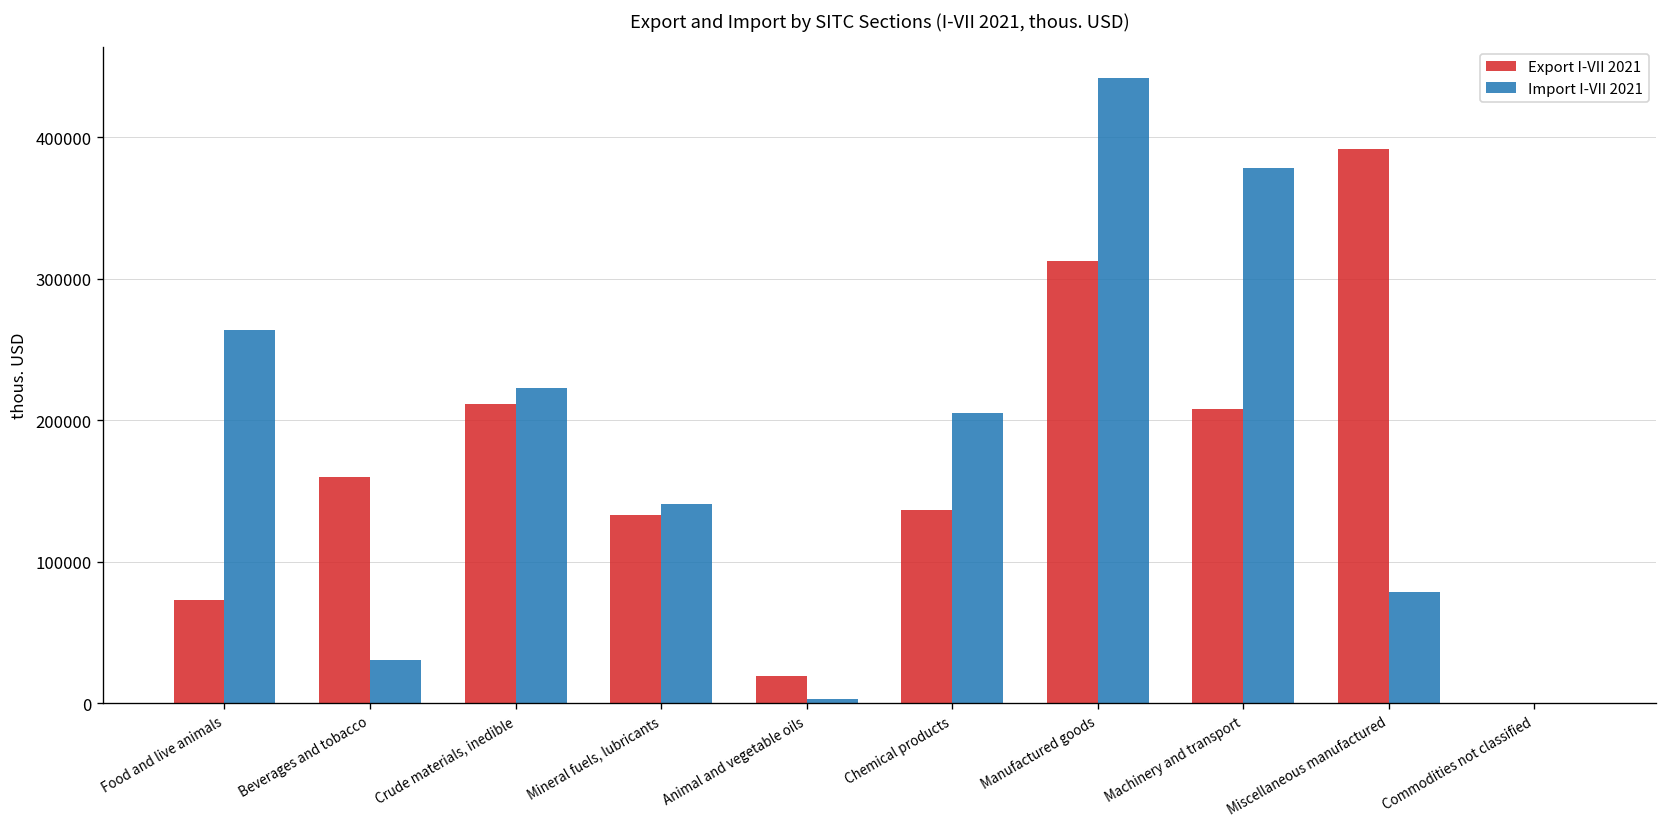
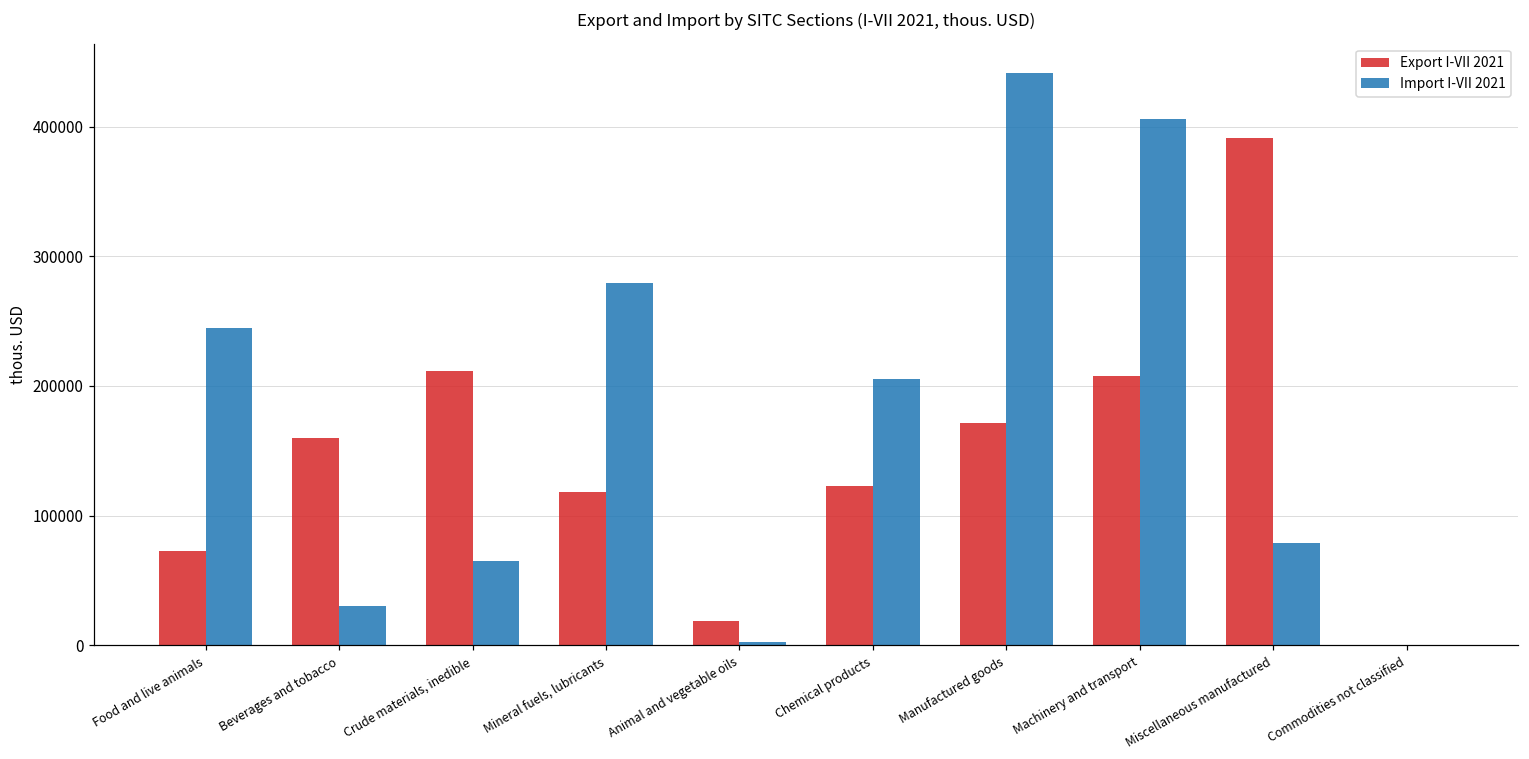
  {
    "Export I-VII 2021": {
      "Food and live animals": 73000,
      "Beverages and tobacco": 160000,
      "Crude materials, inedible": 211000,
-     "Mineral fuels, lubricants": 133000,
+     "Mineral fuels, lubricants": 119000,
      "Animal and vegetable oils": 19000,
-     "Chemical products": 136000,
-     "Manufactured goods": 312000,
+     "Chemical products": 123000,
+     "Manufactured goods": 171000,
      "Machinery and transport": 207000,
      "Miscellaneous manufactured": 391000
    },
    "Import I-VII 2021": {
-     "Food and live animals": 263000,
+     "Food and live animals": 244000,
      "Beverages and tobacco": 31000,
-     "Crude materials, inedible": 223000,
-     "Mineral fuels, lubricants": 141000,
+     "Crude materials, inedible": 65000,
+     "Mineral fuels, lubricants": 280000,
      "Animal and vegetable oils": 3000,
      "Chemical products": 205000,
      "Manufactured goods": 442000,
-     "Machinery and transport": 378000,
+     "Machinery and transport": 406000,
      "Miscellaneous manufactured": 79000
    }
  }
